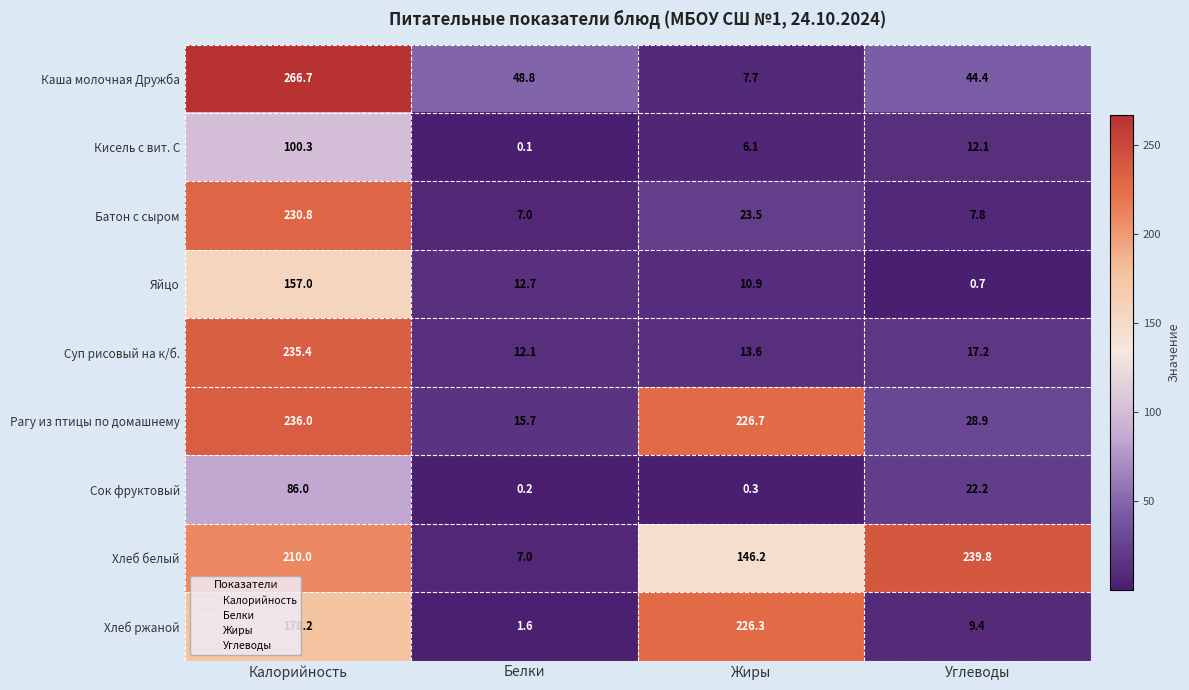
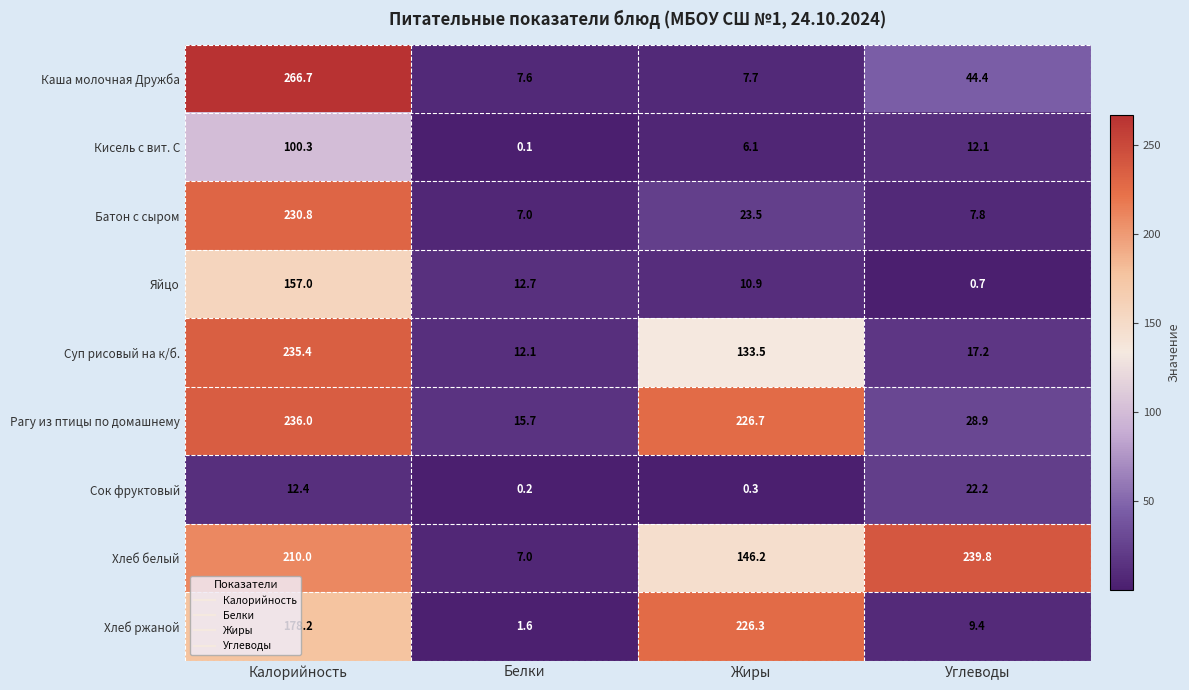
  {
    "Каша молочная Дружба": {
      "Калорийность": 266.7,
-     "Белки": 48.8,
+     "Белки": 7.6,
      "Жиры": 7.7,
      "Углеводы": 44.4
    },
    "Кисель с вит. С": {
      "Калорийность": 100.3,
      "Белки": 0.1,
      "Жиры": 6.1,
      "Углеводы": 12.1
    },
    "Батон с сыром": {
      "Калорийность": 230.8,
      "Белки": 7.0,
      "Жиры": 23.5,
      "Углеводы": 7.8
    },
    "Яйцо": {
      "Калорийность": 157.0,
      "Белки": 12.7,
      "Жиры": 10.9,
      "Углеводы": 0.7
    },
    "Суп рисовый на к/б.": {
      "Калорийность": 235.4,
      "Белки": 12.1,
-     "Жиры": 13.6,
+     "Жиры": 133.5,
      "Углеводы": 17.2
    },
    "Рагу из птицы по домашнему": {
      "Калорийность": 236.0,
      "Белки": 15.7,
      "Жиры": 226.7,
      "Углеводы": 28.9
    },
    "Сок фруктовый": {
-     "Калорийность": 86.0,
+     "Калорийность": 12.4,
      "Белки": 0.2,
      "Жиры": 0.3,
      "Углеводы": 22.2
    },
    "Хлеб белый": {
      "Калорийность": 210.0,
      "Белки": 7.0,
      "Жиры": 146.2,
      "Углеводы": 239.8
    },
    "Хлеб ржаной": {
      "Белки": 1.6,
      "Жиры": 226.3,
      "Углеводы": 9.4
    }
  }
